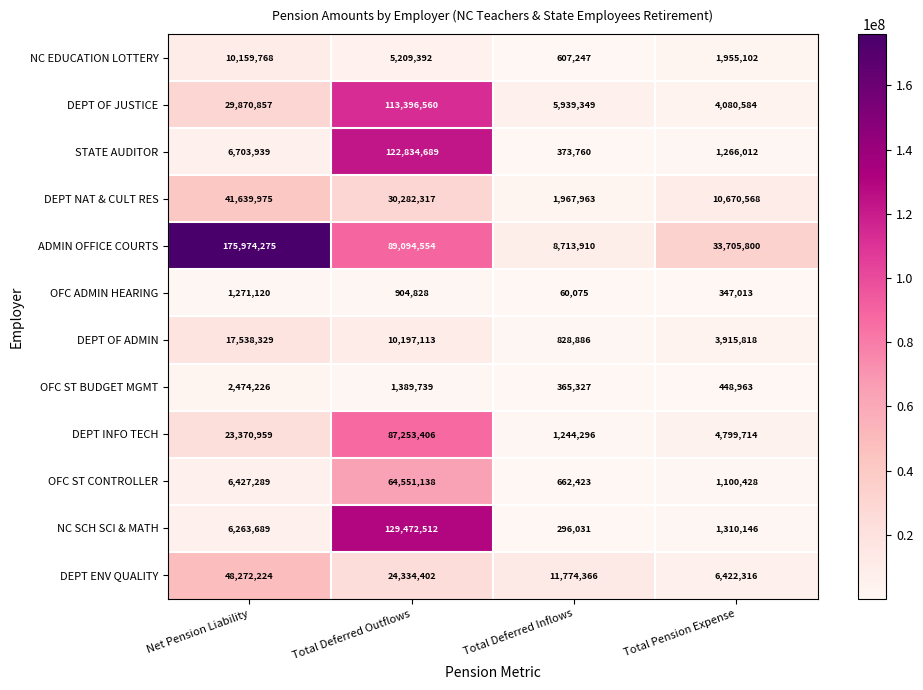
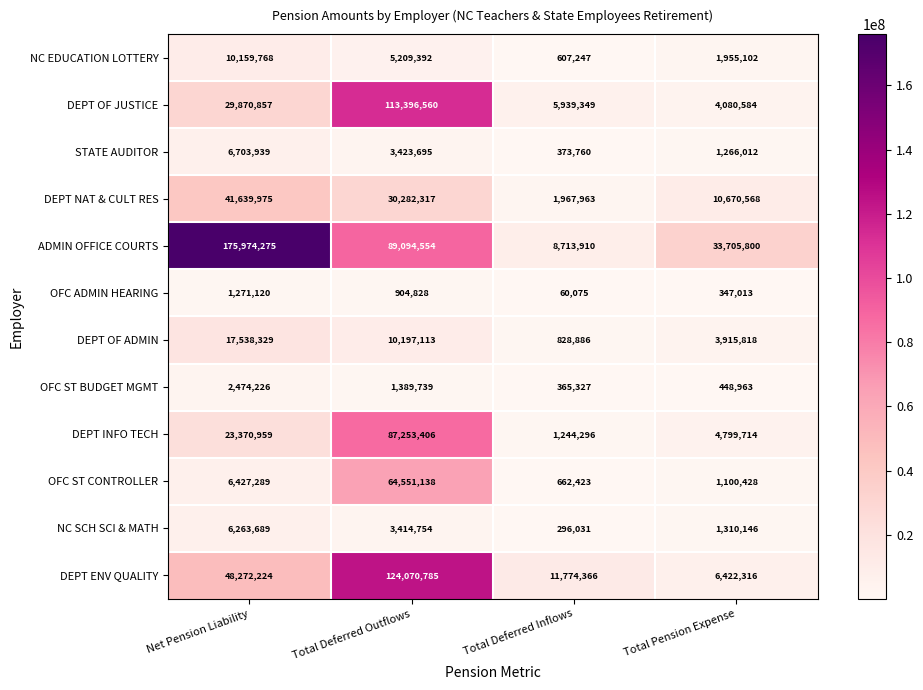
  {
    "NC EDUCATION LOTTERY": {
      "Net Pension Liability": "10,159,768",
      "Total Deferred Outflows": "5,209,392",
      "Total Deferred Inflows": "607,247",
      "Total Pension Expense": "1,955,102"
    },
    "DEPT OF JUSTICE": {
      "Net Pension Liability": "29,870,857",
      "Total Deferred Outflows": "113,396,560",
      "Total Deferred Inflows": "5,939,349",
      "Total Pension Expense": "4,080,584"
    },
    "STATE AUDITOR": {
      "Net Pension Liability": "6,703,939",
-     "Total Deferred Outflows": "122,834,689",
+     "Total Deferred Outflows": "3,423,695",
      "Total Deferred Inflows": "373,760",
      "Total Pension Expense": "1,266,012"
    },
    "DEPT NAT & CULT RES": {
      "Net Pension Liability": "41,639,975",
      "Total Deferred Outflows": "30,282,317",
      "Total Deferred Inflows": "1,967,963",
      "Total Pension Expense": "10,670,568"
    },
    "ADMIN OFFICE COURTS": {
      "Net Pension Liability": "175,974,275",
      "Total Deferred Outflows": "89,094,554",
      "Total Deferred Inflows": "8,713,910",
      "Total Pension Expense": "33,705,800"
    },
    "OFC ADMIN HEARING": {
      "Net Pension Liability": "1,271,120",
      "Total Deferred Outflows": "904,828",
      "Total Deferred Inflows": "60,075",
      "Total Pension Expense": "347,013"
    },
    "DEPT OF ADMIN": {
      "Net Pension Liability": "17,538,329",
      "Total Deferred Outflows": "10,197,113",
      "Total Deferred Inflows": "828,886",
      "Total Pension Expense": "3,915,818"
    },
    "OFC ST BUDGET MGMT": {
      "Net Pension Liability": "2,474,226",
      "Total Deferred Outflows": "1,389,739",
      "Total Deferred Inflows": "365,327",
      "Total Pension Expense": "448,963"
    },
    "DEPT INFO TECH": {
      "Net Pension Liability": "23,370,959",
      "Total Deferred Outflows": "87,253,406",
      "Total Deferred Inflows": "1,244,296",
      "Total Pension Expense": "4,799,714"
    },
    "OFC ST CONTROLLER": {
      "Net Pension Liability": "6,427,289",
      "Total Deferred Outflows": "64,551,138",
      "Total Deferred Inflows": "662,423",
      "Total Pension Expense": "1,100,428"
    },
    "NC SCH SCI & MATH": {
      "Net Pension Liability": "6,263,689",
-     "Total Deferred Outflows": "129,472,512",
+     "Total Deferred Outflows": "3,414,754",
      "Total Deferred Inflows": "296,031",
      "Total Pension Expense": "1,310,146"
    },
    "DEPT ENV QUALITY": {
      "Net Pension Liability": "48,272,224",
-     "Total Deferred Outflows": "24,334,402",
+     "Total Deferred Outflows": "124,070,785",
      "Total Deferred Inflows": "11,774,366",
      "Total Pension Expense": "6,422,316"
    }
  }
